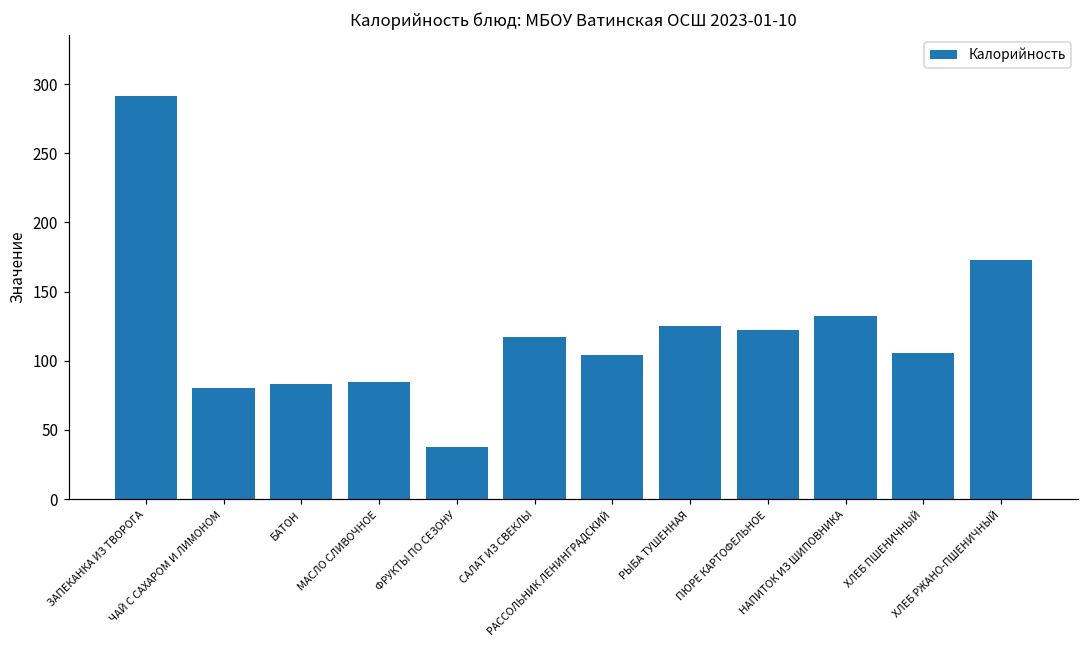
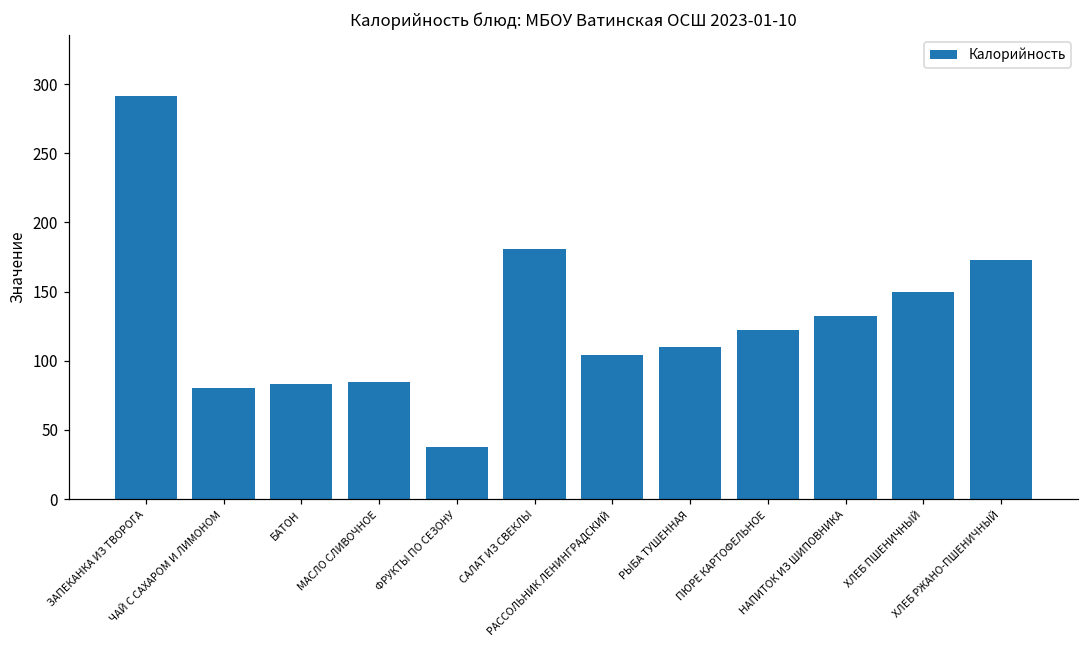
  {
    "ЗАПЕКАНКА ИЗ ТВОРОГА": 292,
    "ЧАЙ С САХАРОМ И ЛИМОНОМ": 80,
    "БАТОН": 83,
    "МАСЛО СЛИВОЧНОЕ": 85,
    "ФРУКТЫ ПО СЕЗОНУ": 38,
-   "САЛАТ ИЗ СВЕКЛЫ": 117,
+   "САЛАТ ИЗ СВЕКЛЫ": 181,
    "РАССОЛЬНИК ЛЕНИНГРАДСКИЙ": 104,
-   "РЫБА ТУШЕННАЯ": 125,
+   "РЫБА ТУШЕННАЯ": 110,
    "ПЮРЕ КАРТОФЕЛЬНОЕ": 122,
    "НАПИТОК ИЗ ШИПОВНИКА": 133,
-   "ХЛЕБ ПШЕНИЧНЫЙ": 106,
+   "ХЛЕБ ПШЕНИЧНЫЙ": 150,
    "ХЛЕБ РЖАНО-ПШЕНИЧНЫЙ": 173
  }
